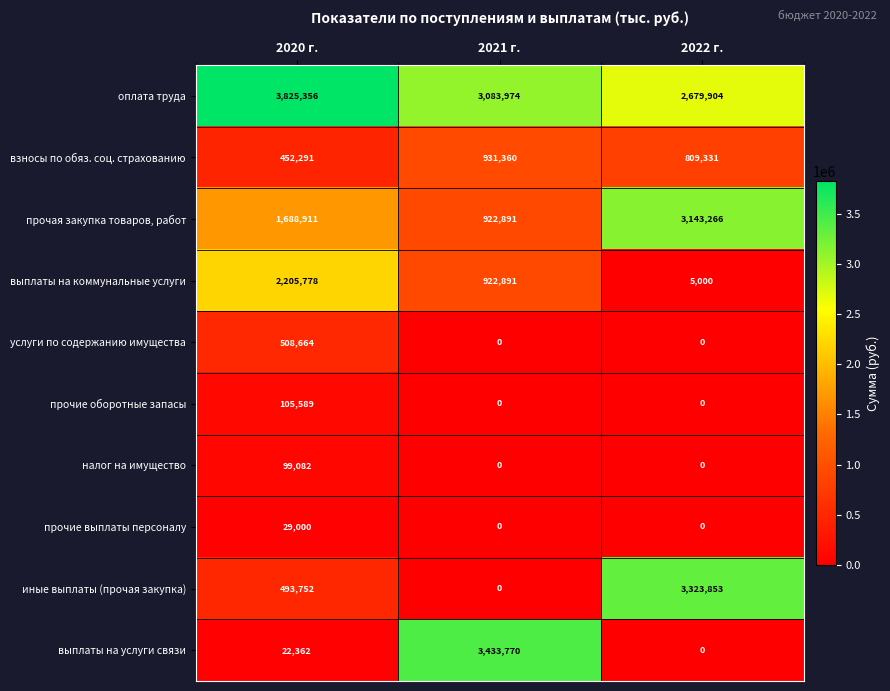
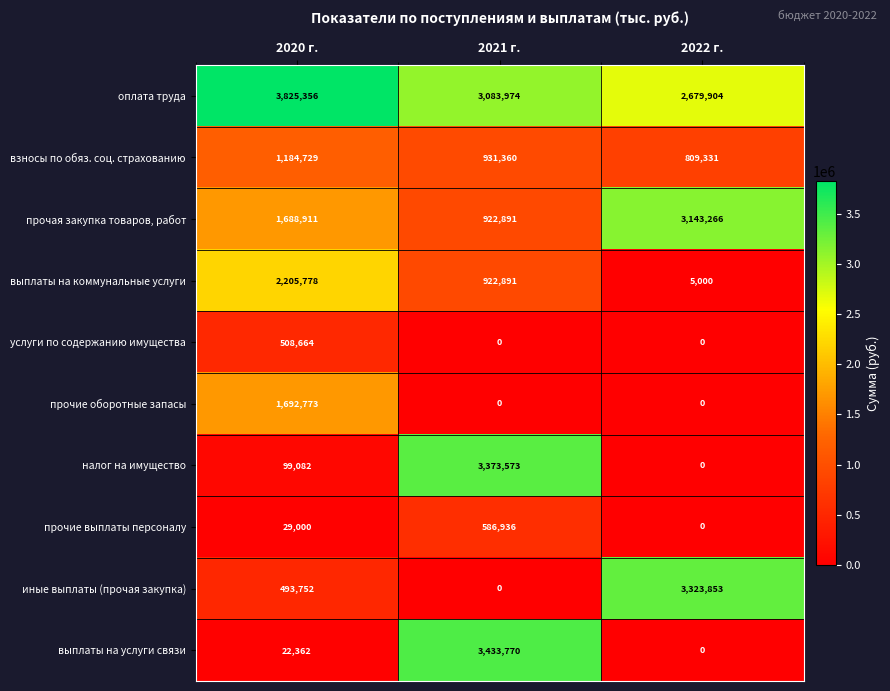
  {
    "оплата труда": {
      "2020 г.": "3,825,356",
      "2021 г.": "3,083,974",
      "2022 г.": "2,679,904"
    },
    "взносы по обяз. соц. страхованию": {
-     "2020 г.": "452,291",
+     "2020 г.": "1,184,729",
      "2021 г.": "931,360",
      "2022 г.": "809,331"
    },
    "прочая закупка товаров, работ": {
      "2020 г.": "1,688,911",
      "2021 г.": "922,891",
      "2022 г.": "3,143,266"
    },
    "выплаты на коммунальные услуги": {
      "2020 г.": "2,205,778",
      "2021 г.": "922,891",
      "2022 г.": "5,000"
    },
    "услуги по содержанию имущества": {
      "2020 г.": "508,664",
      "2021 г.": "0",
      "2022 г.": "0"
    },
    "прочие оборотные запасы": {
-     "2020 г.": "105,589",
+     "2020 г.": "1,692,773",
      "2021 г.": "0",
      "2022 г.": "0"
    },
    "налог на имущество": {
      "2020 г.": "99,082",
-     "2021 г.": "0",
+     "2021 г.": "3,373,573",
      "2022 г.": "0"
    },
    "прочие выплаты персоналу": {
      "2020 г.": "29,000",
-     "2021 г.": "0",
+     "2021 г.": "586,936",
      "2022 г.": "0"
    },
    "иные выплаты (прочая закупка)": {
      "2020 г.": "493,752",
      "2021 г.": "0",
      "2022 г.": "3,323,853"
    },
    "выплаты на услуги связи": {
      "2020 г.": "22,362",
      "2021 г.": "3,433,770",
      "2022 г.": "0"
    }
  }
